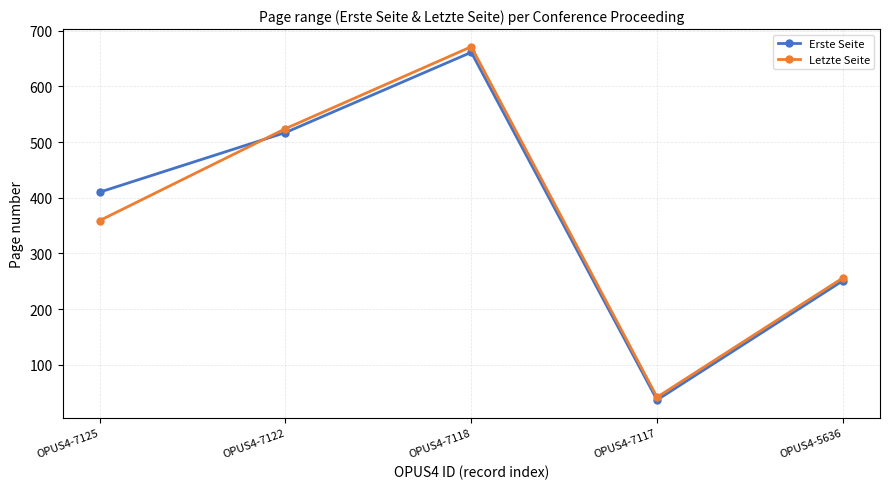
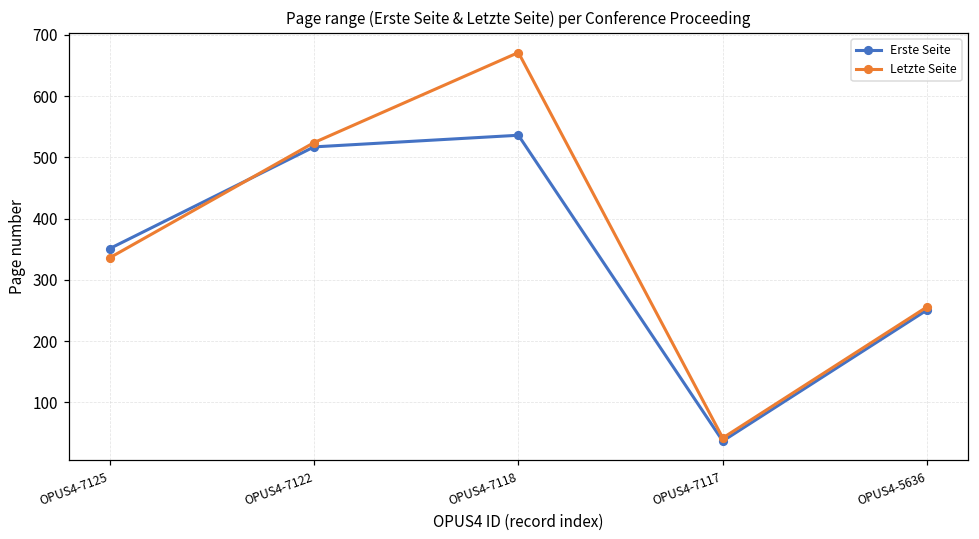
  {
    "Erste Seite": {
-     "OPUS4-7125": 410,
+     "OPUS4-7125": 350,
      "OPUS4-7122": 520,
-     "OPUS4-7118": 660,
+     "OPUS4-7118": 540,
      "OPUS4-7117": 40,
      "OPUS4-5636": 250
    },
    "Letzte Seite": {
-     "OPUS4-7125": 360,
+     "OPUS4-7125": 340,
      "OPUS4-7122": 520,
      "OPUS4-7118": 670,
      "OPUS4-7117": 40,
      "OPUS4-5636": 260
    }
  }
